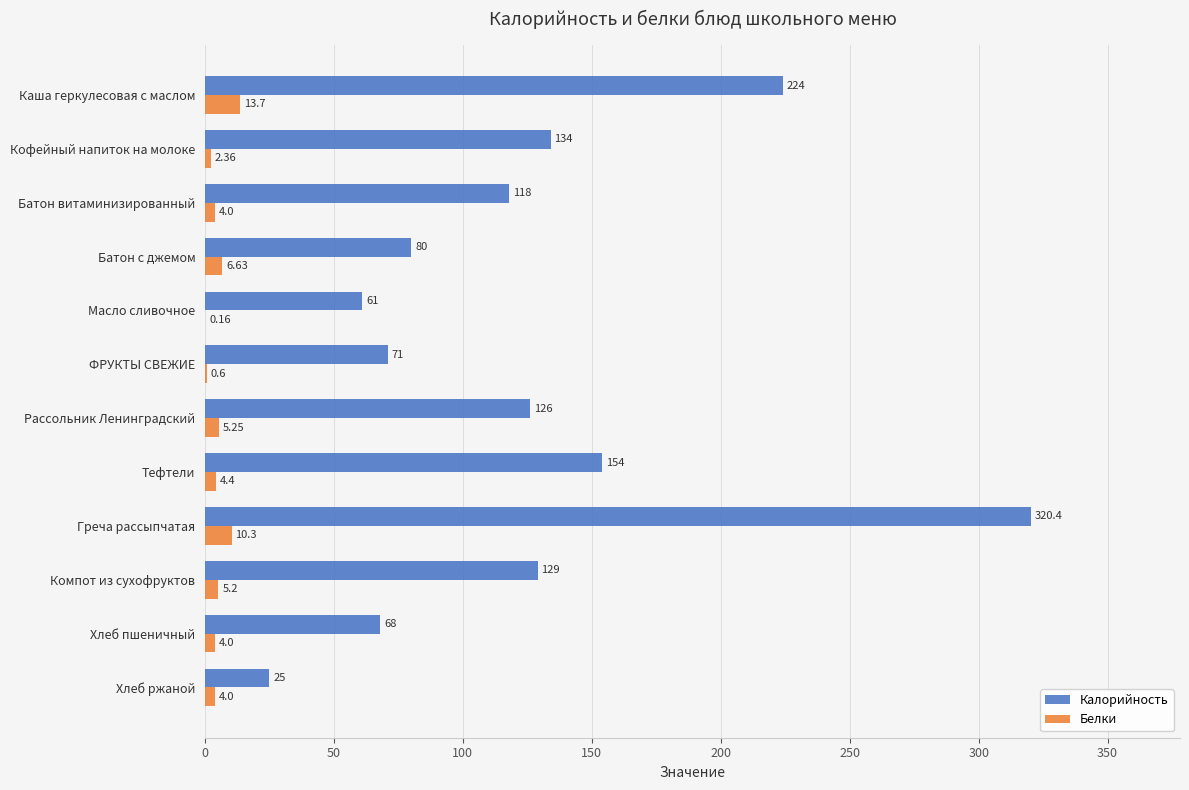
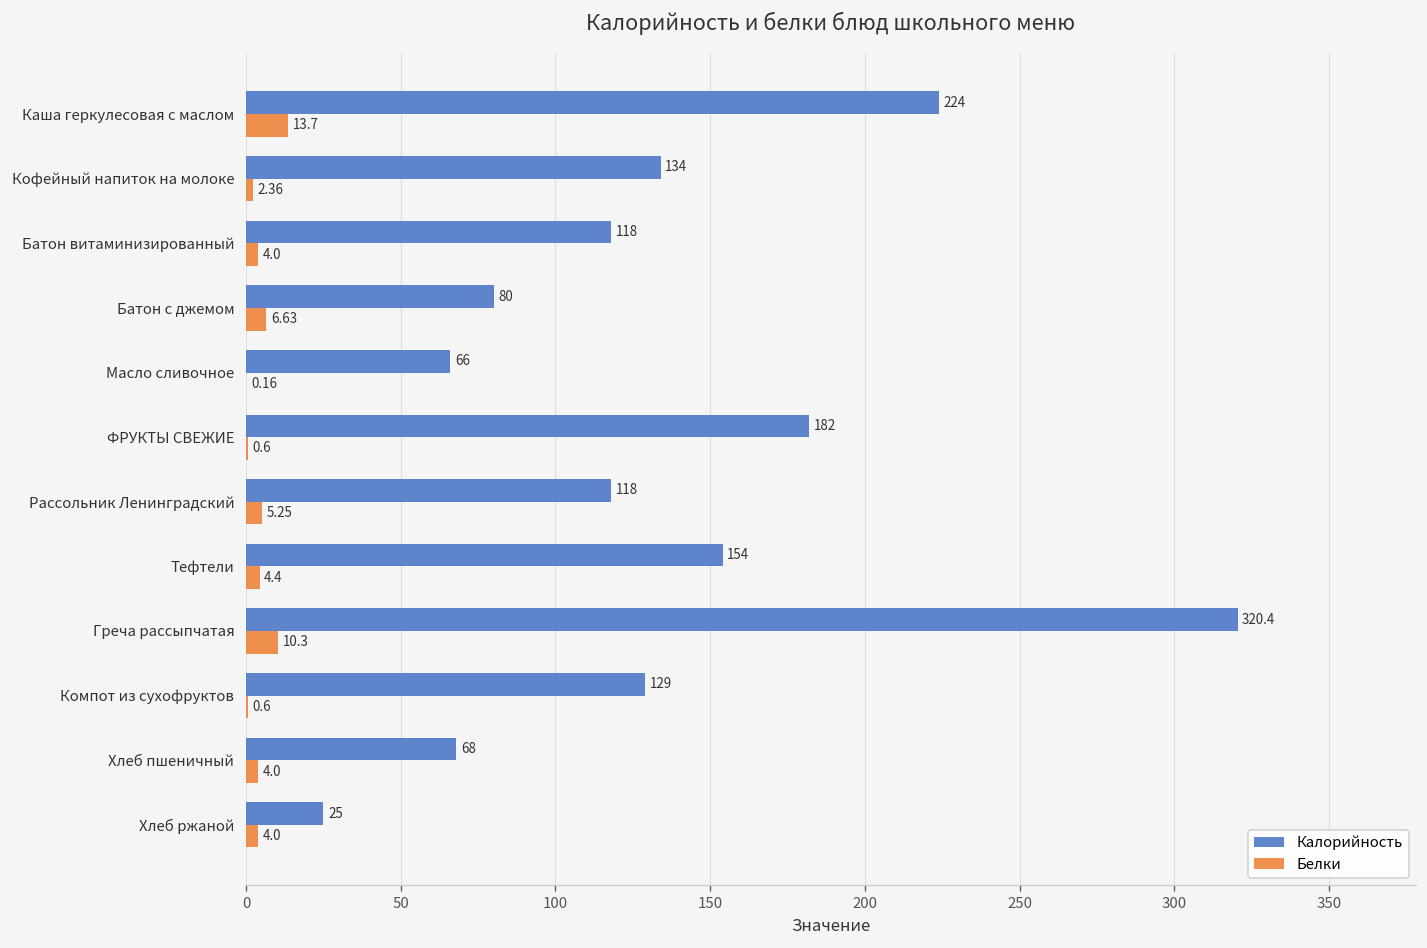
  {
    "Калорийность": {
      "Каша геркулесовая с маслом": 224,
      "Кофейный напиток на молоке": 134,
      "Батон витаминизированный": 118,
      "Батон с джемом": 80,
-     "Масло сливочное": 61,
-     "ФРУКТЫ СВЕЖИЕ": 71,
-     "Рассольник Ленинградский": 126,
+     "Масло сливочное": 66,
+     "ФРУКТЫ СВЕЖИЕ": 182,
+     "Рассольник Ленинградский": 118,
      "Тефтели": 154,
      "Греча рассыпчатая": 320.4,
      "Компот из сухофруктов": 129,
      "Хлеб пшеничный": 68,
      "Хлеб ржаной": 25
    },
    "Белки": {
      "Каша геркулесовая с маслом": 13.7,
      "Кофейный напиток на молоке": 2.36,
      "Батон витаминизированный": 4.0,
      "Батон с джемом": 6.63,
      "Масло сливочное": 0.16,
      "ФРУКТЫ СВЕЖИЕ": 0.6,
      "Рассольник Ленинградский": 5.25,
      "Тефтели": 4.4,
      "Греча рассыпчатая": 10.3,
-     "Компот из сухофруктов": 5.2,
+     "Компот из сухофруктов": 0.6,
      "Хлеб пшеничный": 4.0,
      "Хлеб ржаной": 4.0
    }
  }
